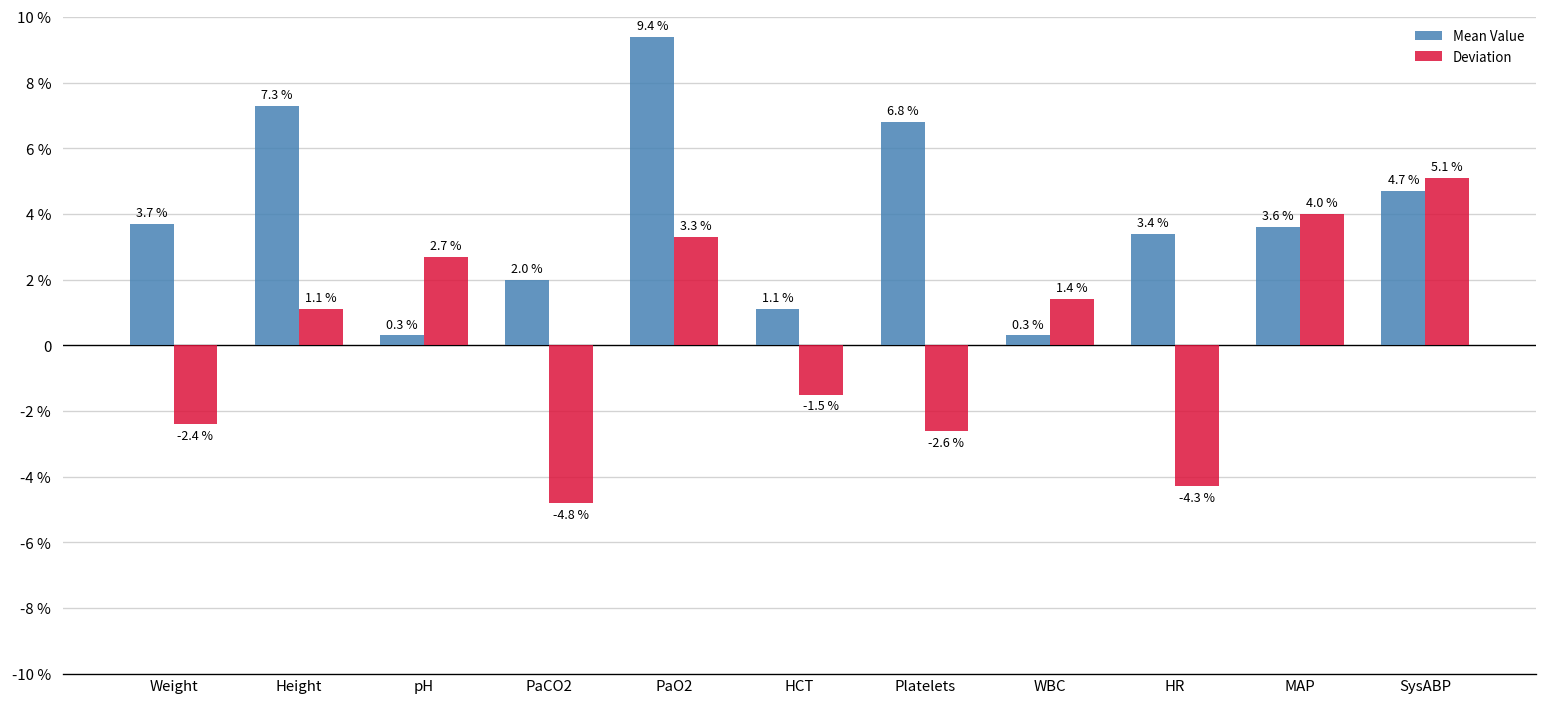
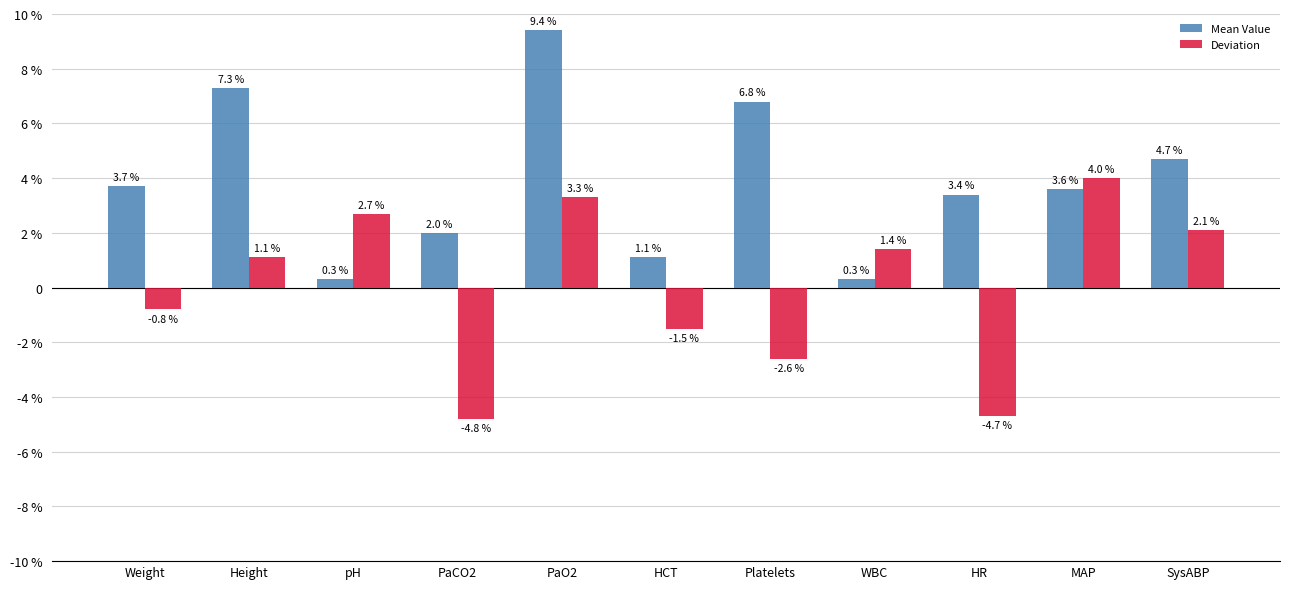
  {
    "Mean Value": {
      "Weight": "3.7 %",
      "Height": "7.3 %",
      "pH": "0.3 %",
      "PaCO2": "2.0 %",
      "PaO2": "9.4 %",
      "HCT": "1.1 %",
      "Platelets": "6.8 %",
      "WBC": "0.3 %",
      "HR": "3.4 %",
      "MAP": "3.6 %",
      "SysABP": "4.7 %"
    },
    "Deviation": {
-     "Weight": "-2.4 %",
+     "Weight": "-0.8 %",
      "Height": "1.1 %",
      "pH": "2.7 %",
      "PaCO2": "-4.8 %",
      "PaO2": "3.3 %",
      "HCT": "-1.5 %",
      "Platelets": "-2.6 %",
      "WBC": "1.4 %",
-     "HR": "-4.3 %",
+     "HR": "-4.7 %",
      "MAP": "4.0 %",
-     "SysABP": "5.1 %"
+     "SysABP": "2.1 %"
    }
  }
